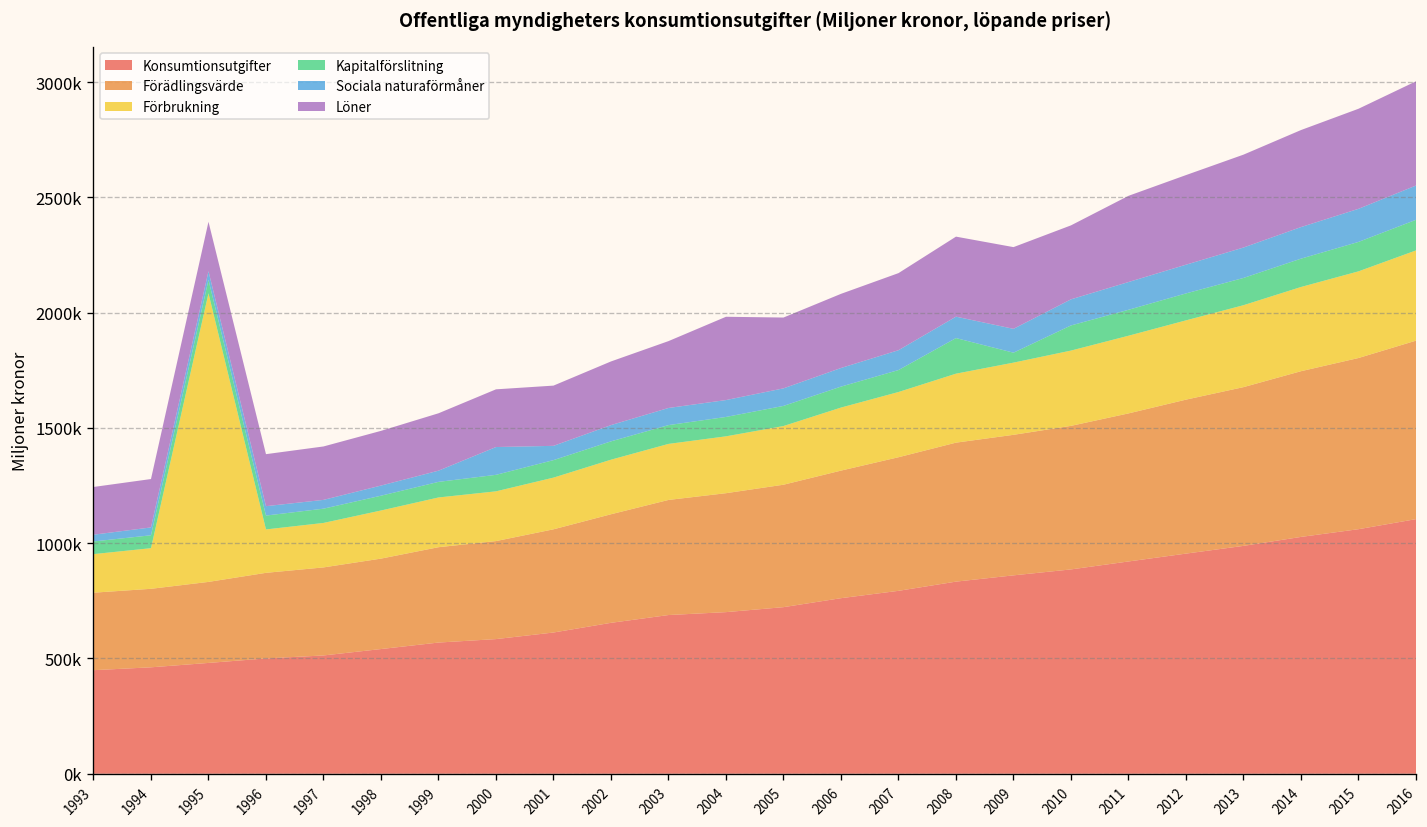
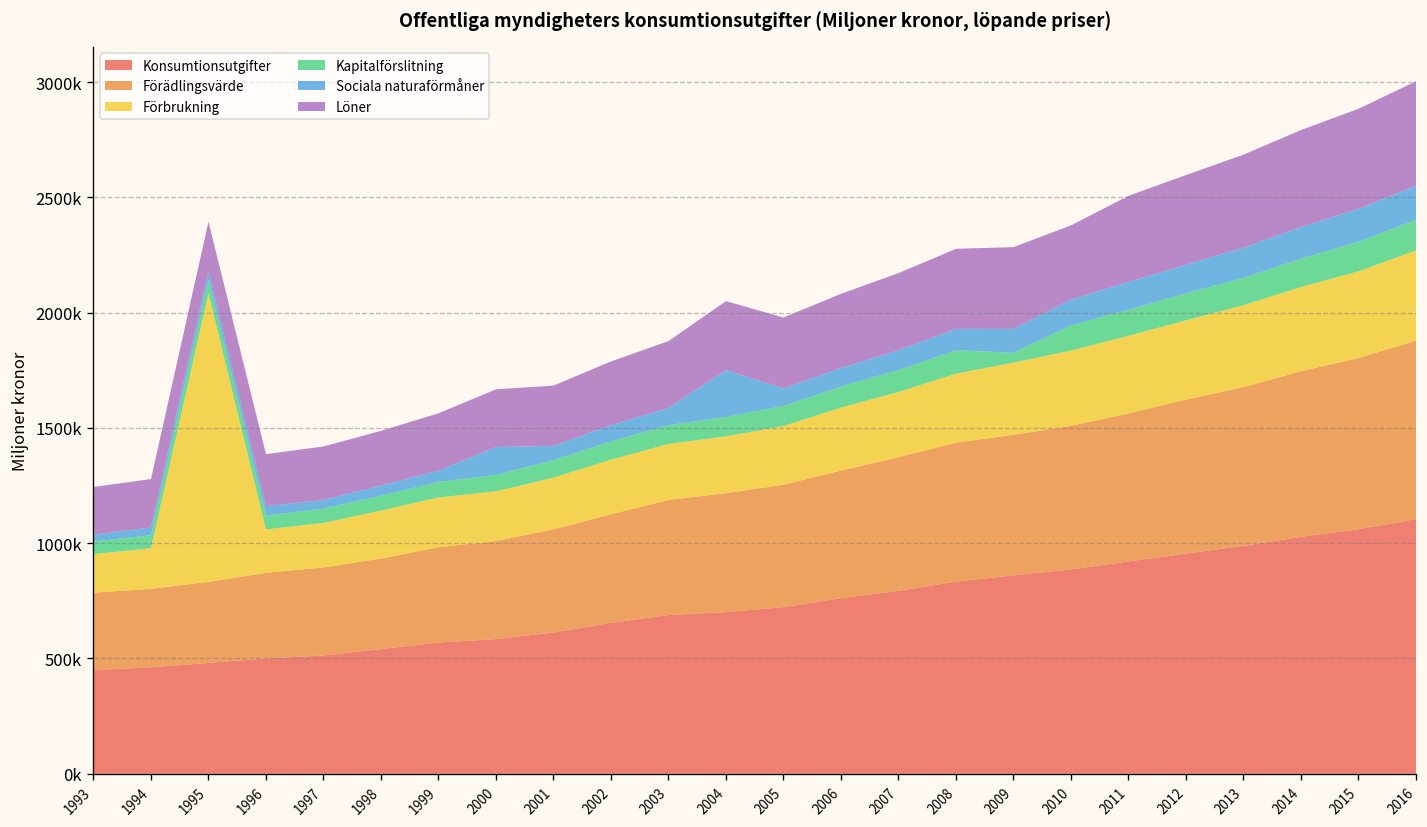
  {
    "Förbrukning": {
      "1993": 170000,
      "1994": 180000,
      "1995": 1250000,
      "1996": 190000,
      "1997": 190000,
      "1998": 210000,
      "1999": 220000,
      "2000": 220000,
      "2001": 220000,
      "2002": 240000,
      "2003": 240000,
      "2004": 250000,
      "2005": 250000,
      "2006": 270000,
      "2007": 280000,
      "2008": 300000,
      "2009": 310000,
      "2010": 330000,
      "2011": 340000,
      "2012": 340000,
      "2013": 360000,
      "2014": 370000,
      "2015": 380000,
      "2016": 390000
    },
    "Kapitalförslitning": {
      "1993": 50000,
      "1994": 60000,
      "1995": 60000,
      "1996": 60000,
      "1997": 60000,
      "1998": 60000,
      "1999": 70000,
      "2000": 70000,
      "2001": 80000,
      "2002": 80000,
      "2003": 80000,
      "2004": 80000,
      "2005": 90000,
      "2006": 90000,
      "2007": 100000,
-     "2008": 150000,
+     "2008": 100000,
      "2009": 40000,
      "2010": 110000,
      "2011": 110000,
      "2012": 120000,
      "2013": 120000,
      "2014": 120000,
      "2015": 130000,
      "2016": 130000
    },
    "Sociala naturaförmåner": {
      "1993": 30000,
      "1994": 30000,
      "1995": 40000,
      "1996": 40000,
      "1997": 40000,
      "1998": 40000,
      "1999": 50000,
      "2000": 120000,
      "2001": 60000,
      "2002": 70000,
      "2003": 70000,
-     "2004": 70000,
+     "2004": 200000,
      "2005": 80000,
      "2006": 80000,
      "2007": 90000,
      "2008": 90000,
      "2009": 100000,
      "2010": 110000,
      "2011": 120000,
      "2012": 120000,
      "2013": 130000,
      "2014": 140000,
      "2015": 140000,
      "2016": 150000
    },
    "Löner": {
      "1993": 210000,
      "1994": 210000,
      "1995": 210000,
      "1996": 230000,
      "1997": 230000,
      "1998": 240000,
      "1999": 250000,
      "2000": 250000,
      "2001": 260000,
      "2002": 280000,
      "2003": 290000,
-     "2004": 360000,
+     "2004": 300000,
      "2005": 310000,
      "2006": 320000,
      "2007": 330000,
      "2008": 350000,
      "2009": 350000,
      "2010": 320000,
      "2011": 370000,
      "2012": 390000,
      "2013": 400000,
      "2014": 420000,
      "2015": 430000,
      "2016": 450000
    }
  }
